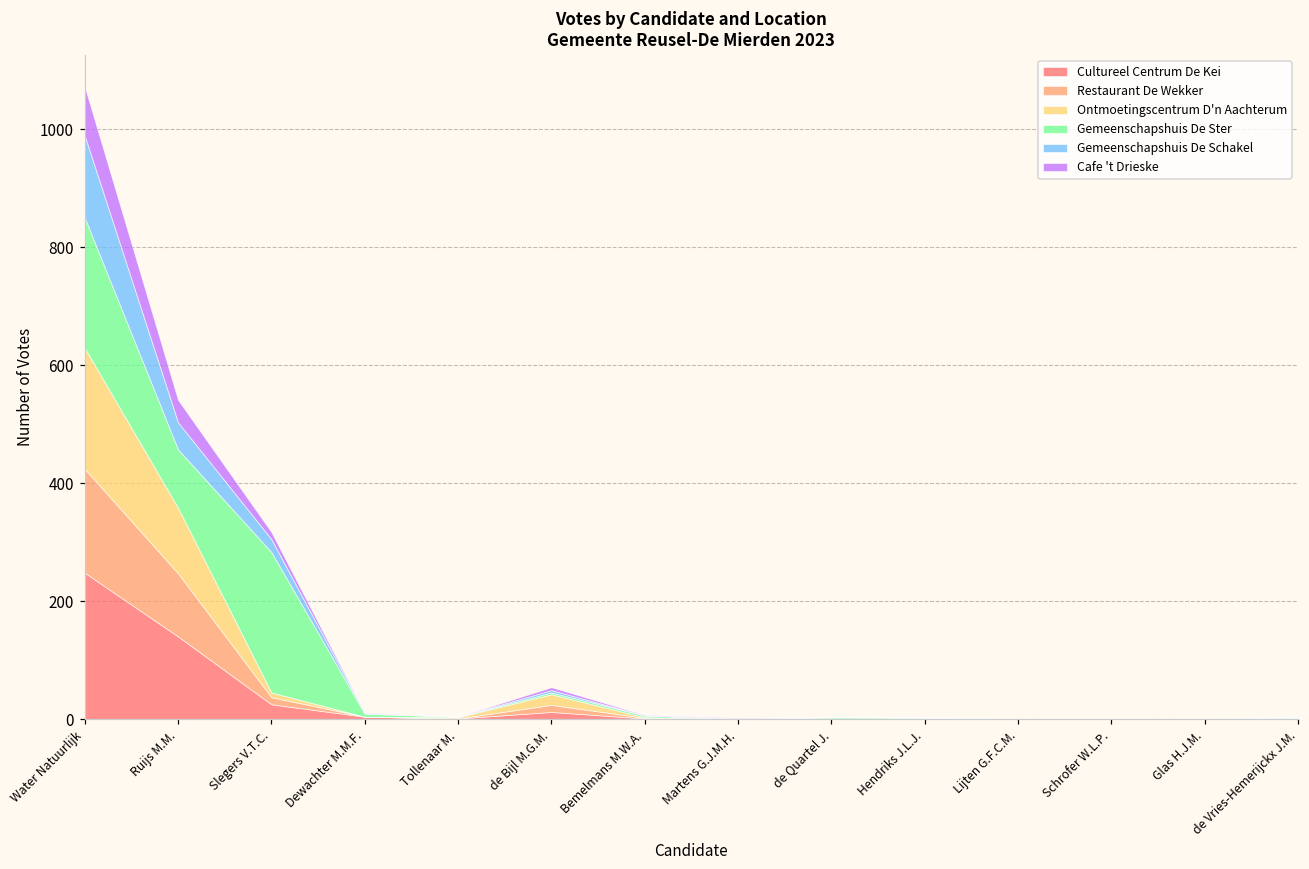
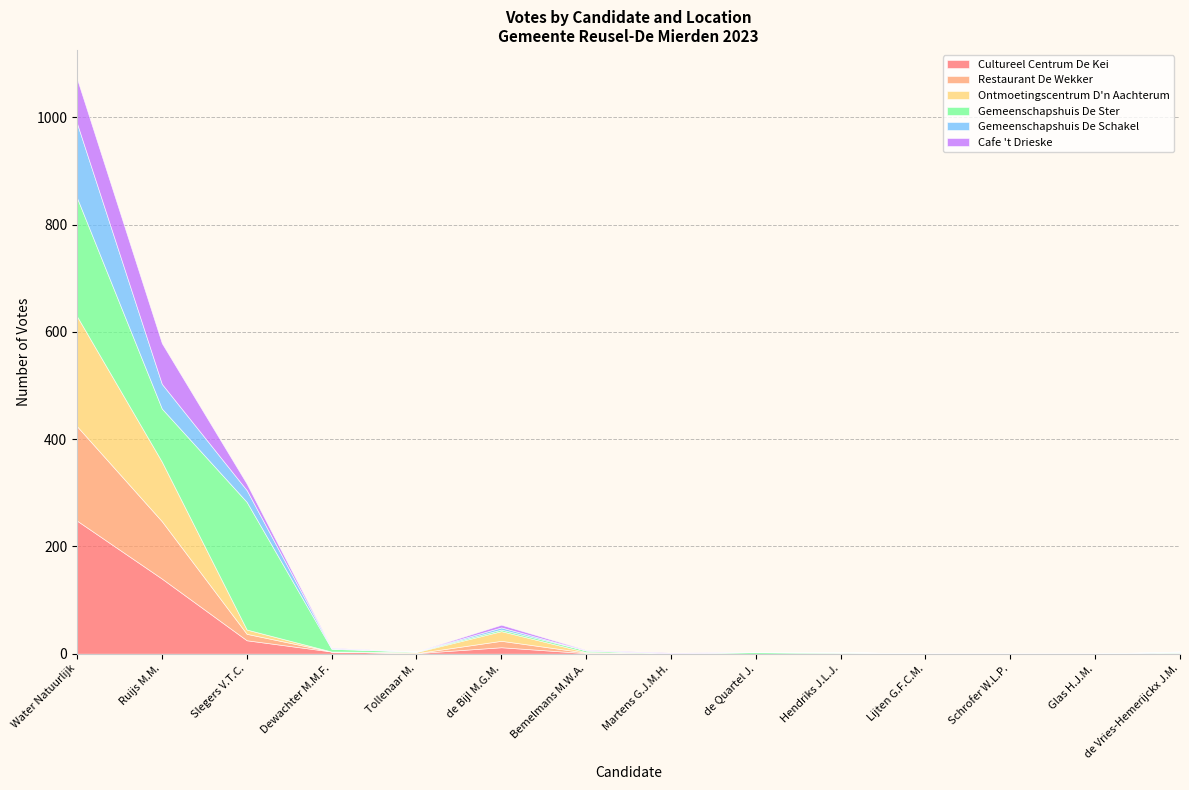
  {
    "Gemeenschapshuis De Ster": {
      "Water Natuurlijk": 220,
      "Ruijs M.M.": 100,
      "Slegers V.T.C.": 240
    },
    "Gemeenschapshuis De Schakel": {
      "Water Natuurlijk": 140,
      "Ruijs M.M.": 50,
      "Slegers V.T.C.": 20
    },
    "Cafe 't Drieske": {
      "Water Natuurlijk": 80,
-     "Ruijs M.M.": 40,
+     "Ruijs M.M.": 80,
      "Slegers V.T.C.": 10,
      "de Bijl M.G.M.": 10
    }
  }
